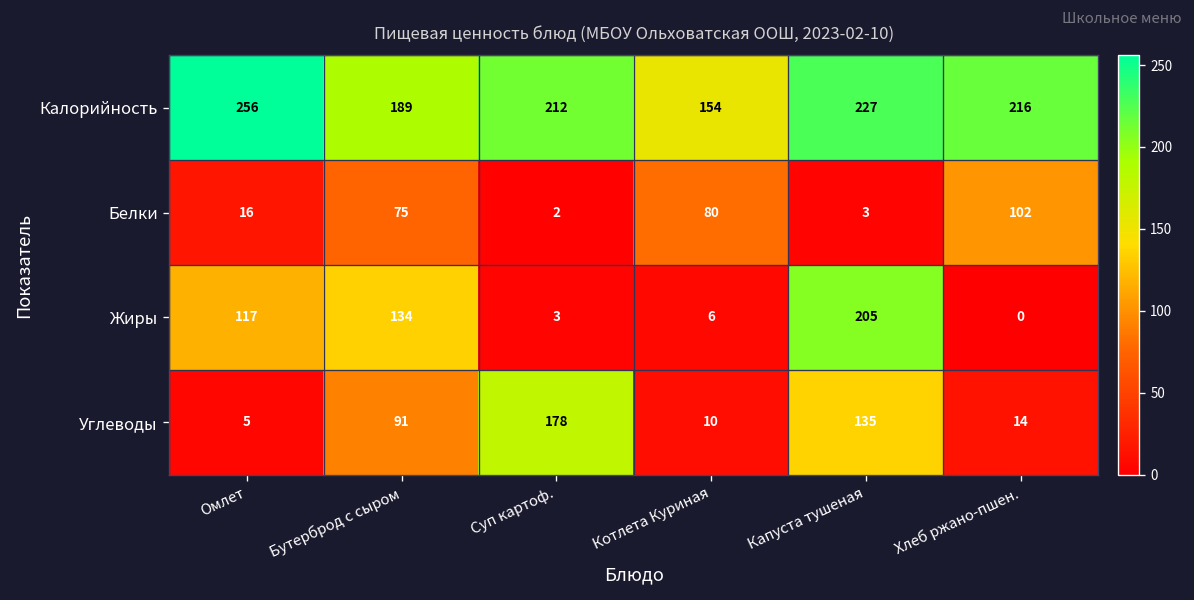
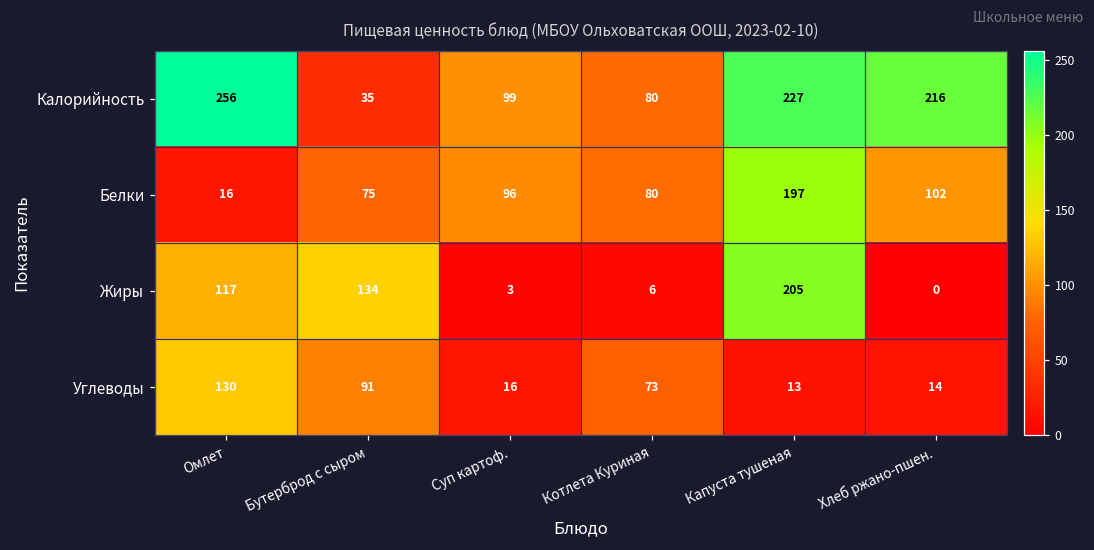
  {
    "Калорийность": {
      "Омлет": 256,
-     "Бутерброд с сыром": 189,
-     "Суп картоф.": 212,
-     "Котлета Куриная": 154,
+     "Бутерброд с сыром": 35,
+     "Суп картоф.": 99,
+     "Котлета Куриная": 80,
      "Капуста тушеная": 227,
      "Хлеб ржано-пшен.": 216
    },
    "Белки": {
      "Омлет": 16,
      "Бутерброд с сыром": 75,
-     "Суп картоф.": 2,
+     "Суп картоф.": 96,
      "Котлета Куриная": 80,
-     "Капуста тушеная": 3,
+     "Капуста тушеная": 197,
      "Хлеб ржано-пшен.": 102
    },
    "Жиры": {
      "Омлет": 117,
      "Бутерброд с сыром": 134,
      "Суп картоф.": 3,
      "Котлета Куриная": 6,
      "Капуста тушеная": 205,
      "Хлеб ржано-пшен.": 0
    },
    "Углеводы": {
-     "Омлет": 5,
+     "Омлет": 130,
      "Бутерброд с сыром": 91,
-     "Суп картоф.": 178,
-     "Котлета Куриная": 10,
-     "Капуста тушеная": 135,
+     "Суп картоф.": 16,
+     "Котлета Куриная": 73,
+     "Капуста тушеная": 13,
      "Хлеб ржано-пшен.": 14
    }
  }
